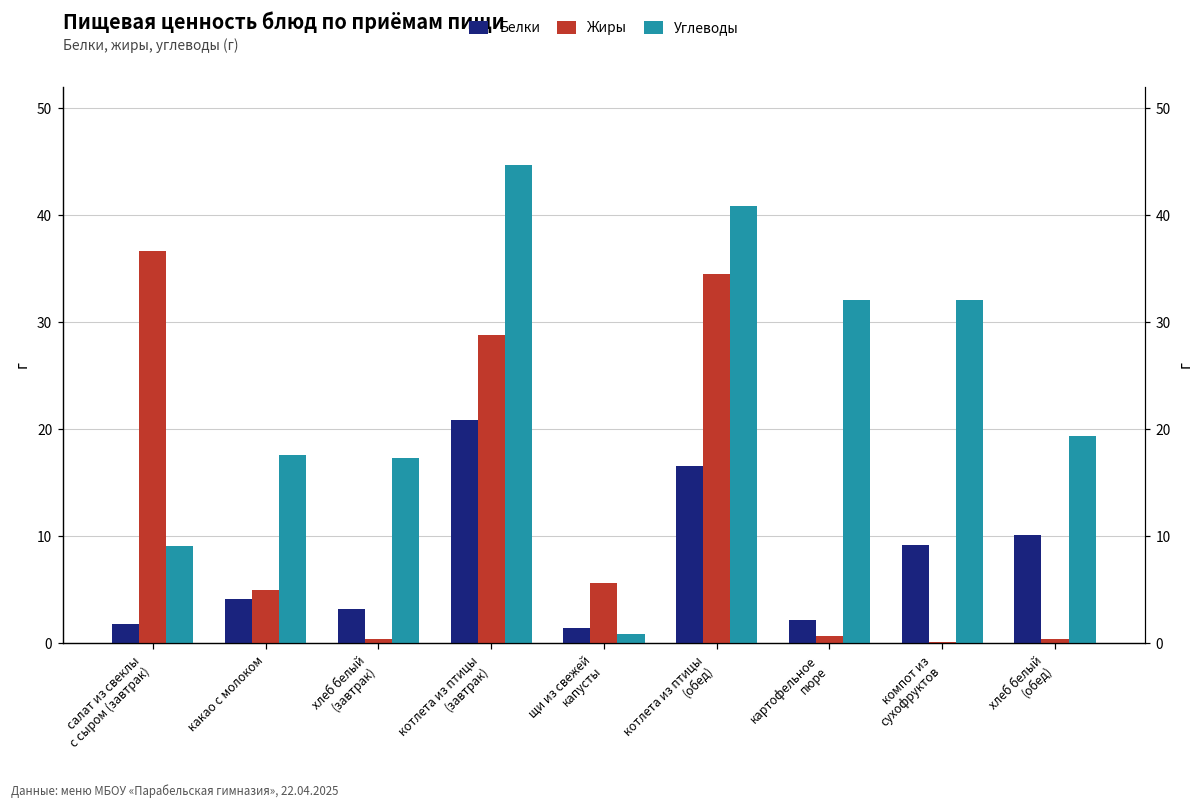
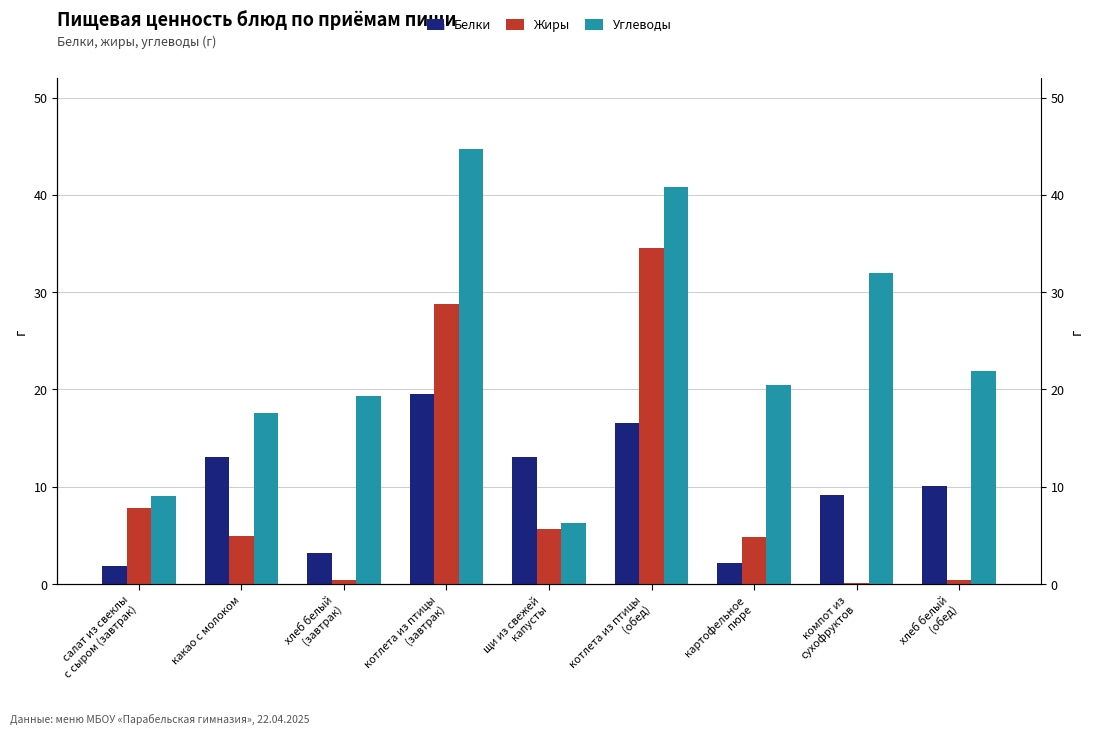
  {
    "Белки": {
      "салат из свеклы с сыром (завтрак)": 2,
-     "какао с молоком": 4,
+     "какао с молоком": 13,
      "хлеб белый (завтрак)": 3,
-     "котлета из птицы (завтрак)": 21,
-     "щи из свежей капусты": 1,
+     "котлета из птицы (завтрак)": 20,
+     "щи из свежей капусты": 13,
      "котлета из птицы (обед)": 17,
      "картофельное пюре": 2,
      "компот из сухофруктов": 9,
      "хлеб белый (обед)": 10
    },
    "Жиры": {
-     "салат из свеклы с сыром (завтрак)": 37,
+     "салат из свеклы с сыром (завтрак)": 8,
      "какао с молоком": 5,
      "хлеб белый (завтрак)": 0,
      "котлета из птицы (завтрак)": 29,
      "щи из свежей капусты": 6,
      "котлета из птицы (обед)": 35,
-     "картофельное пюре": 1,
+     "картофельное пюре": 5,
      "хлеб белый (обед)": 0
    },
    "Углеводы": {
      "салат из свеклы с сыром (завтрак)": 9,
      "какао с молоком": 18,
-     "хлеб белый (завтрак)": 17,
+     "хлеб белый (завтрак)": 19,
      "котлета из птицы (завтрак)": 45,
-     "щи из свежей капусты": 1,
+     "щи из свежей капусты": 6,
      "котлета из птицы (обед)": 41,
-     "картофельное пюре": 32,
+     "картофельное пюре": 20,
      "компот из сухофруктов": 32,
-     "хлеб белый (обед)": 19
+     "хлеб белый (обед)": 22
    }
  }
